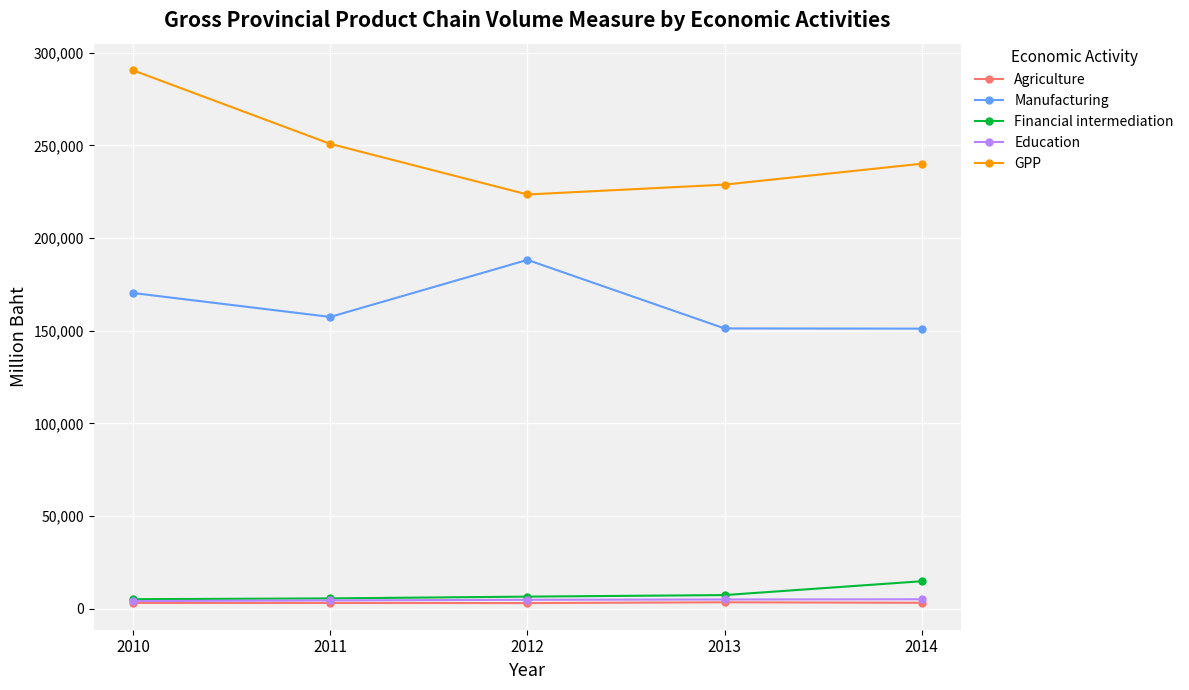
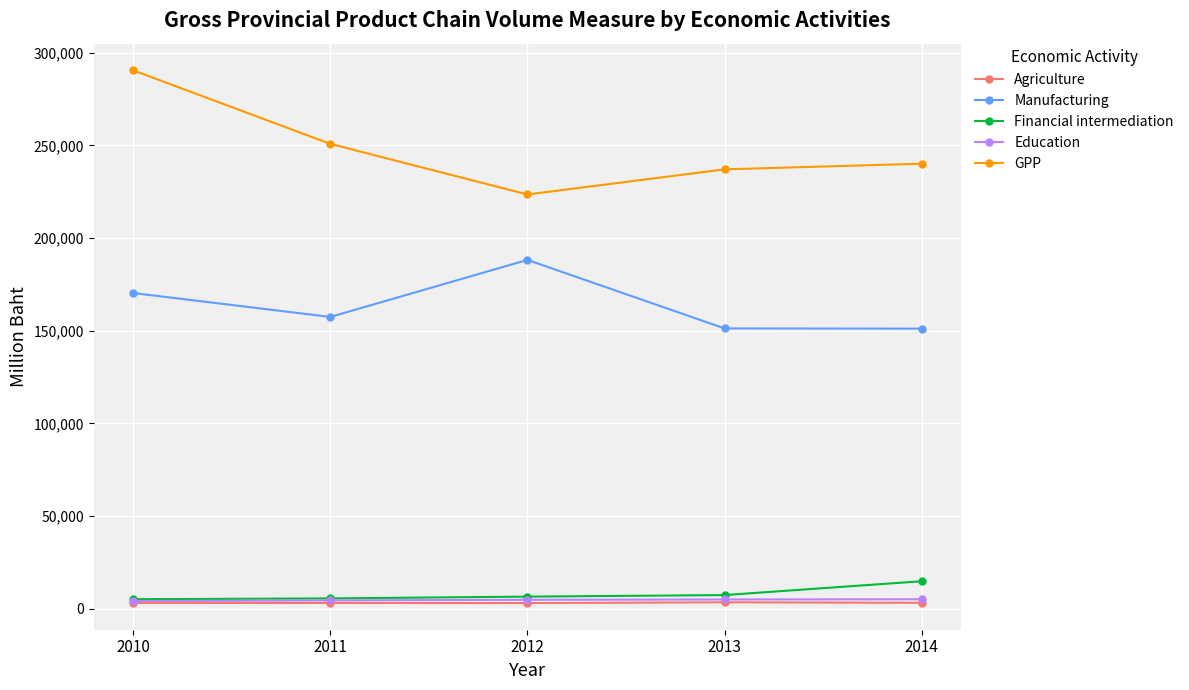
  {
    "Agriculture": {
      "2011": "3,000",
      "2012": "3,000",
      "2013": "3,000",
      "2014": "3,000"
    },
    "Manufacturing": {
      "2010": "170,000",
      "2011": "157,000",
      "2012": "188,000",
      "2013": "151,000",
      "2014": "151,000"
    },
    "Financial intermediation": {
      "2012": "7,000",
      "2013": "7,000",
      "2014": "15,000"
    },
    "Education": {
      "2012": "5,000",
      "2013": "5,000",
      "2014": "5,000"
    },
    "GPP": {
      "2010": "291,000",
      "2011": "251,000",
      "2012": "224,000",
-     "2013": "229,000",
+     "2013": "237,000",
      "2014": "240,000"
    }
  }
